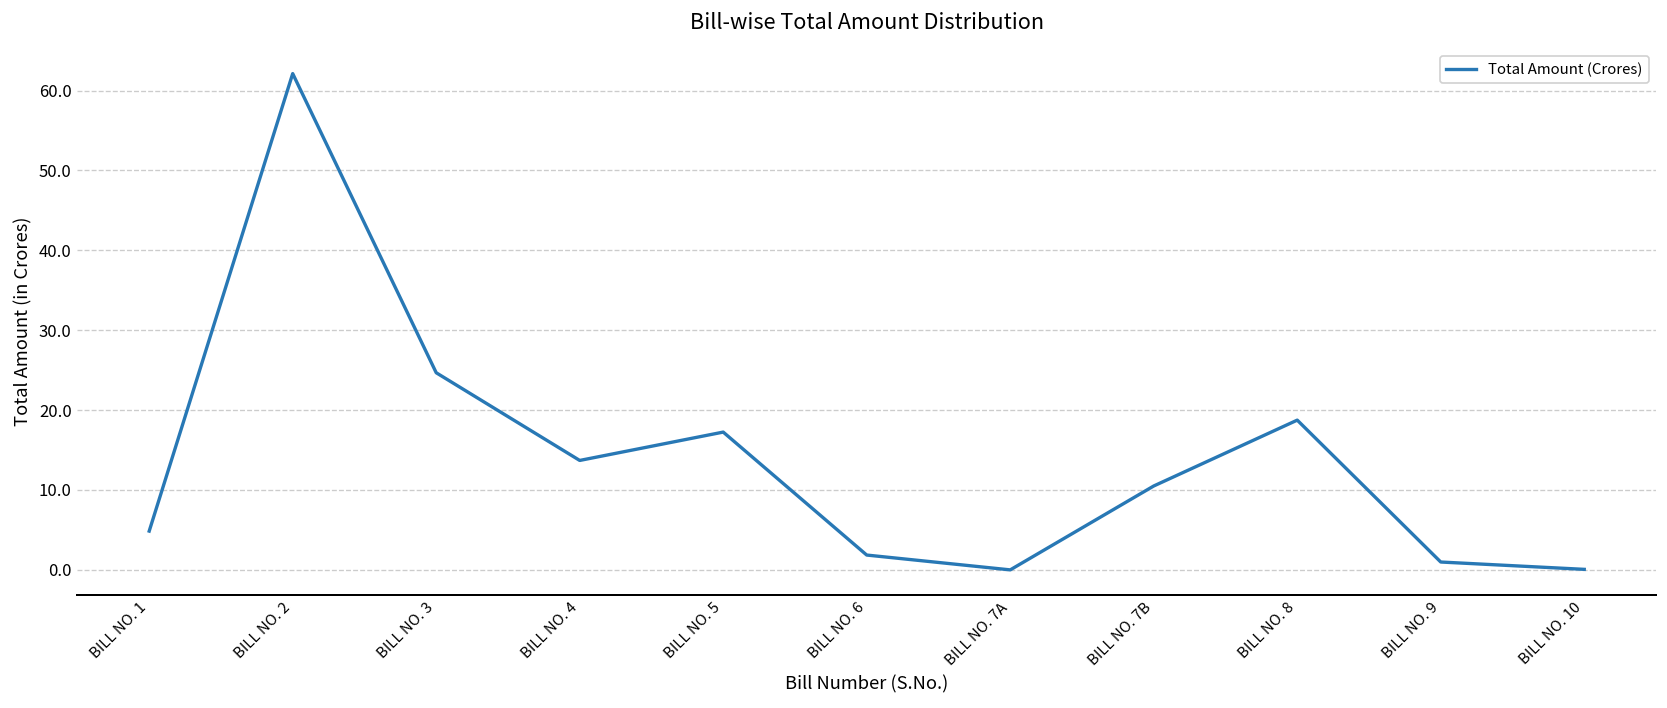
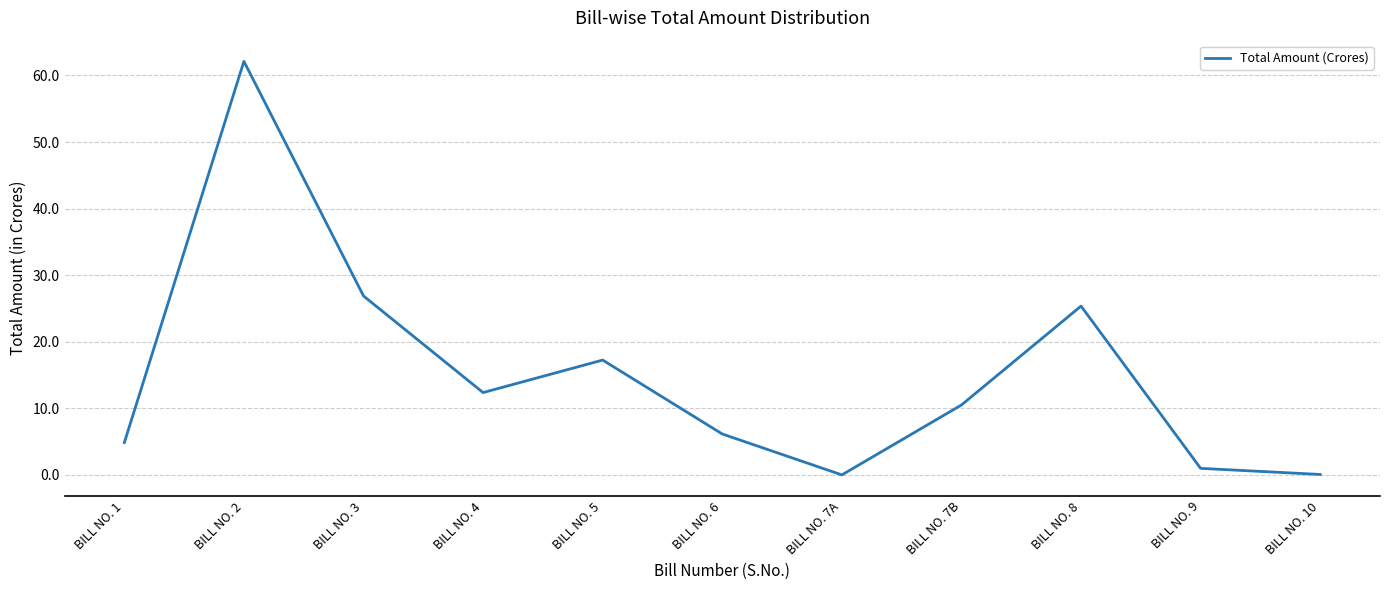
  {
    "BILL NO. 1": 5,
    "BILL NO. 2": 62,
-   "BILL NO. 3": 25,
-   "BILL NO. 4": 14,
+   "BILL NO. 3": 27,
+   "BILL NO. 4": 12,
    "BILL NO. 5": 17,
-   "BILL NO. 6": 2,
+   "BILL NO. 6": 6,
    "BILL NO. 7A": 0,
    "BILL NO. 7B": 11,
-   "BILL NO. 8": 19,
+   "BILL NO. 8": 25,
    "BILL NO. 9": 1,
    "BILL NO. 10": 0
  }
